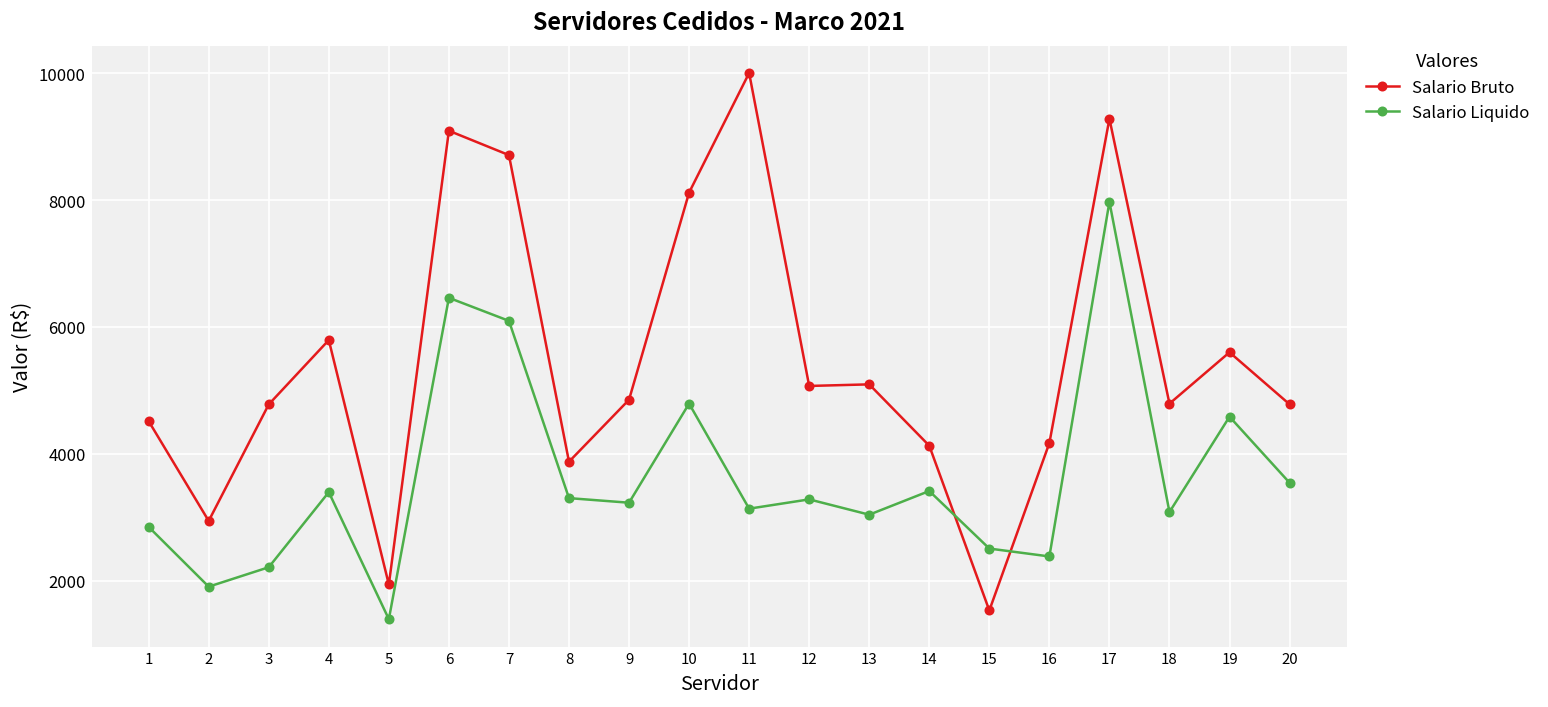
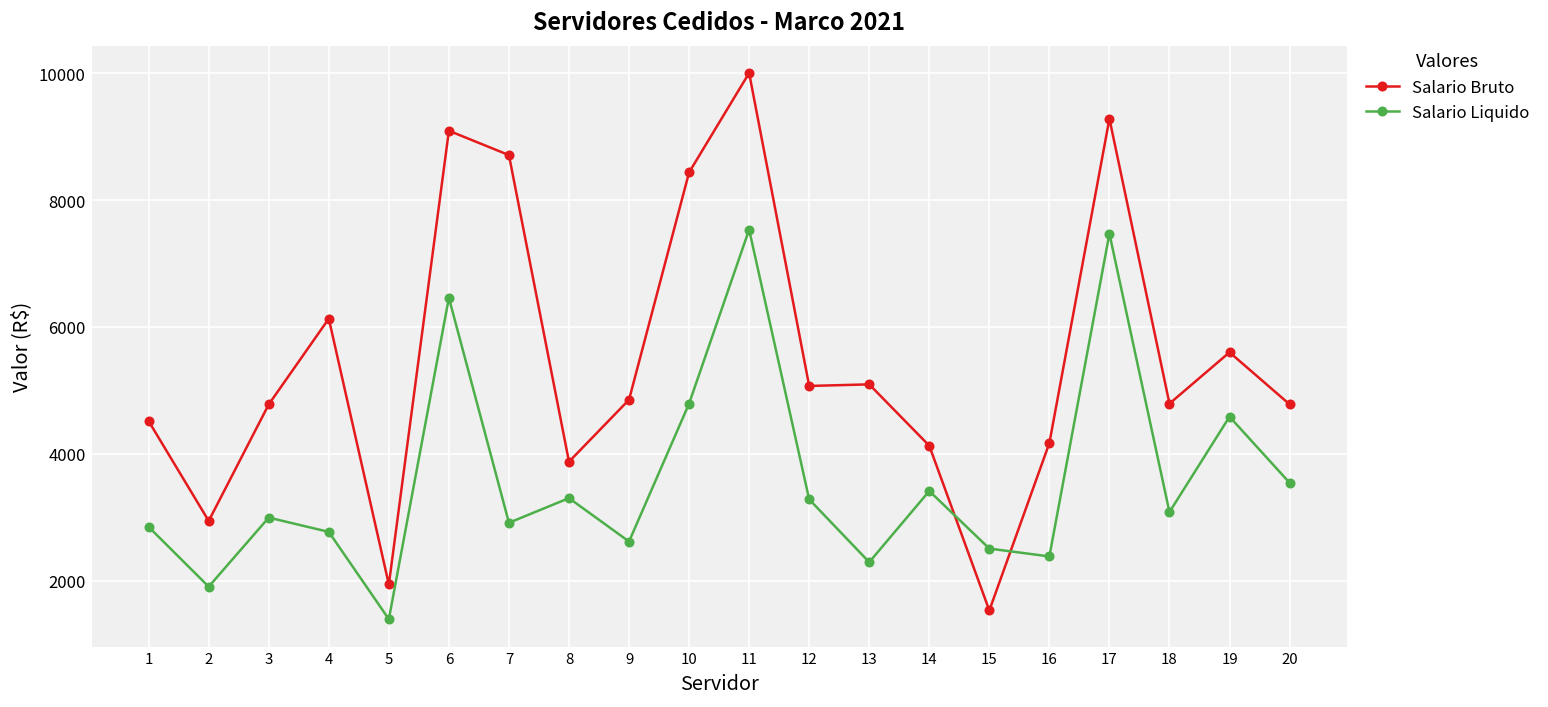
  {
    "Salario Bruto": {
      "1": 4500,
      "2": 2900,
      "3": 4800,
-     "4": 5800,
+     "4": 6100,
      "5": 1900,
      "6": 9100,
      "7": 8700,
      "8": 3900,
      "9": 4900,
-     "10": 8100,
+     "10": 8400,
      "11": 10000,
      "12": 5100,
      "13": 5100,
      "14": 4100,
      "15": 1500,
      "16": 4200,
      "17": 9300,
      "18": 4800,
      "19": 5600,
      "20": 4800
    },
    "Salario Liquido": {
      "1": 2800,
      "2": 1900,
-     "3": 2200,
-     "4": 3400,
+     "3": 3000,
+     "4": 2800,
      "5": 1400,
      "6": 6500,
-     "7": 6100,
+     "7": 2900,
      "8": 3300,
-     "9": 3200,
+     "9": 2600,
      "10": 4800,
-     "11": 3100,
+     "11": 7500,
      "12": 3300,
-     "13": 3000,
+     "13": 2300,
      "14": 3400,
      "15": 2500,
      "16": 2400,
-     "17": 8000,
+     "17": 7500,
      "18": 3100,
      "19": 4600,
      "20": 3500
    }
  }
